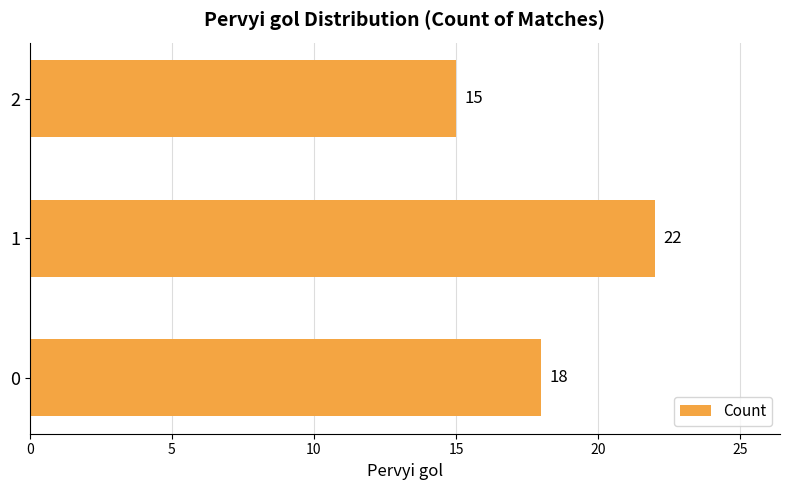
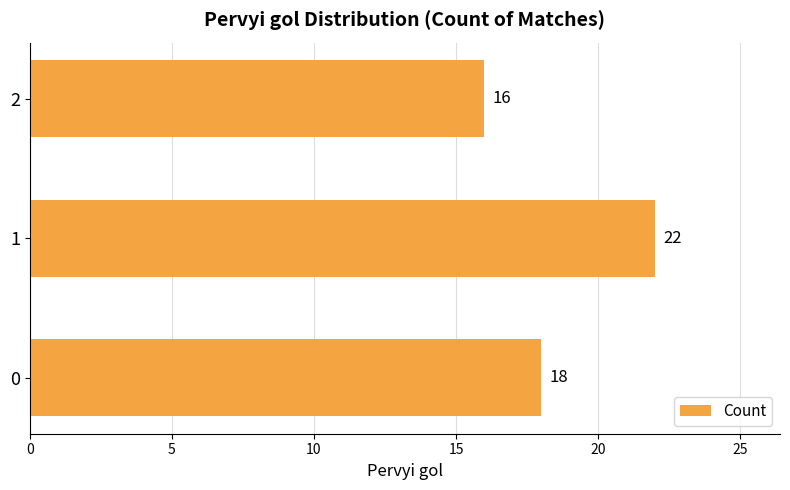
  {
-   "2": 15,
+   "2": 16,
    "1": 22,
    "0": 18
  }
